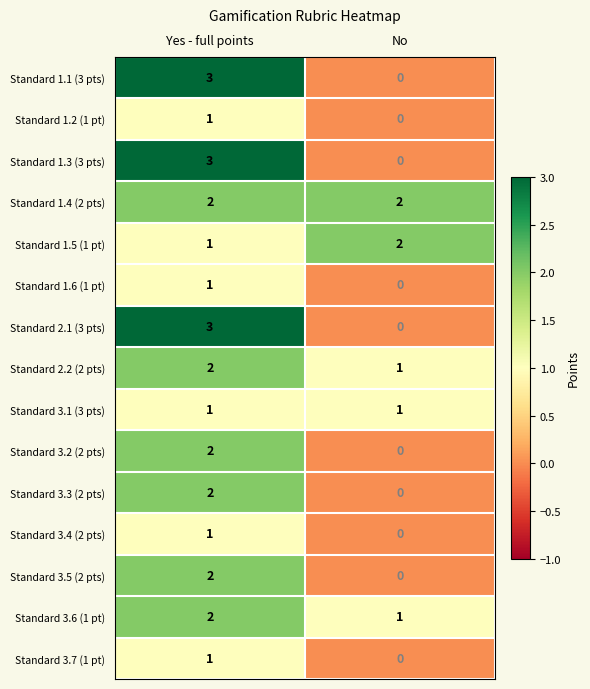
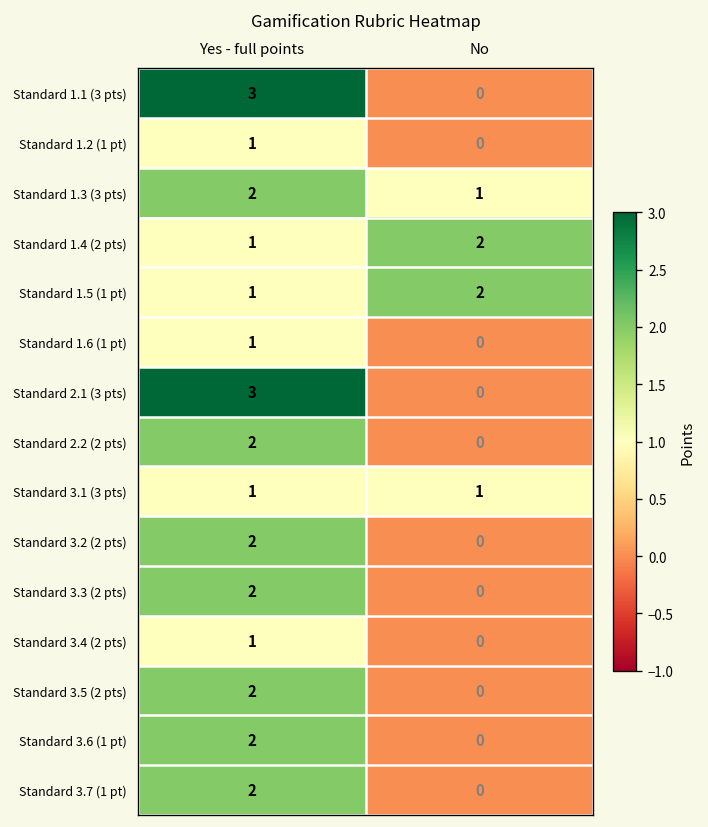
  {
    "Standard 1.1 (3 pts)": {
      "Yes - full points": 3,
      "No": 0
    },
    "Standard 1.2 (1 pt)": {
      "Yes - full points": 1,
      "No": 0
    },
    "Standard 1.3 (3 pts)": {
-     "Yes - full points": 3,
-     "No": 0
+     "Yes - full points": 2,
+     "No": 1
    },
    "Standard 1.4 (2 pts)": {
-     "Yes - full points": 2,
+     "Yes - full points": 1,
      "No": 2
    },
    "Standard 1.5 (1 pt)": {
      "Yes - full points": 1,
      "No": 2
    },
    "Standard 1.6 (1 pt)": {
      "Yes - full points": 1,
      "No": 0
    },
    "Standard 2.1 (3 pts)": {
      "Yes - full points": 3,
      "No": 0
    },
    "Standard 2.2 (2 pts)": {
      "Yes - full points": 2,
-     "No": 1
+     "No": 0
    },
    "Standard 3.1 (3 pts)": {
      "Yes - full points": 1,
      "No": 1
    },
    "Standard 3.2 (2 pts)": {
      "Yes - full points": 2,
      "No": 0
    },
    "Standard 3.3 (2 pts)": {
      "Yes - full points": 2,
      "No": 0
    },
    "Standard 3.4 (2 pts)": {
      "Yes - full points": 1,
      "No": 0
    },
    "Standard 3.5 (2 pts)": {
      "Yes - full points": 2,
      "No": 0
    },
    "Standard 3.6 (1 pt)": {
      "Yes - full points": 2,
-     "No": 1
+     "No": 0
    },
    "Standard 3.7 (1 pt)": {
-     "Yes - full points": 1,
+     "Yes - full points": 2,
      "No": 0
    }
  }
